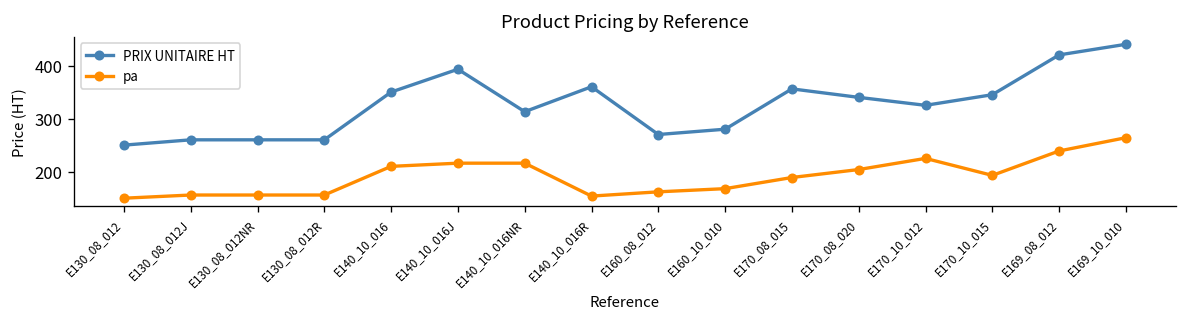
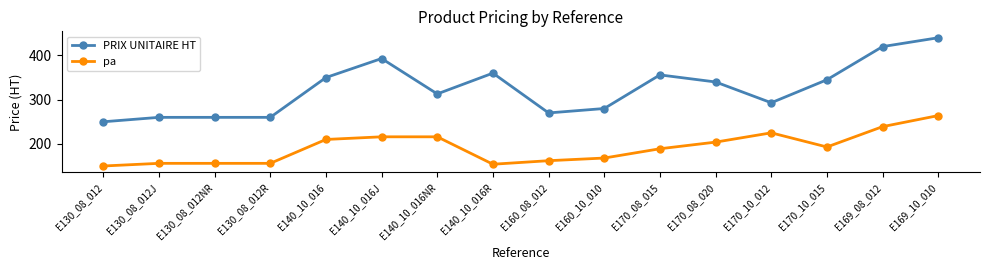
  {
    "PRIX UNITAIRE HT": {
      "E130_08_012": 250,
      "E130_08_012J": 260,
      "E130_08_012NR": 260,
      "E130_08_012R": 260,
      "E140_10_016": 350,
      "E140_10_016J": 390,
      "E140_10_016NR": 310,
      "E140_10_016R": 360,
      "E160_08_012": 270,
      "E160_10_010": 280,
      "E170_08_015": 360,
      "E170_08_020": 340,
-     "E170_10_012": 330,
+     "E170_10_012": 290,
      "E170_10_015": 350,
      "E169_08_012": 420,
      "E169_10_010": 440
    },
    "pa": {
      "E130_08_012": 150,
      "E130_08_012J": 160,
      "E130_08_012NR": 160,
      "E130_08_012R": 160,
      "E140_10_016": 210,
      "E140_10_016J": 220,
      "E140_10_016NR": 220,
      "E140_10_016R": 150,
      "E160_08_012": 160,
      "E160_10_010": 170,
      "E170_08_015": 190,
      "E170_08_020": 200,
      "E170_10_012": 230,
      "E170_10_015": 190,
      "E169_08_012": 240,
      "E169_10_010": 260
    }
  }
